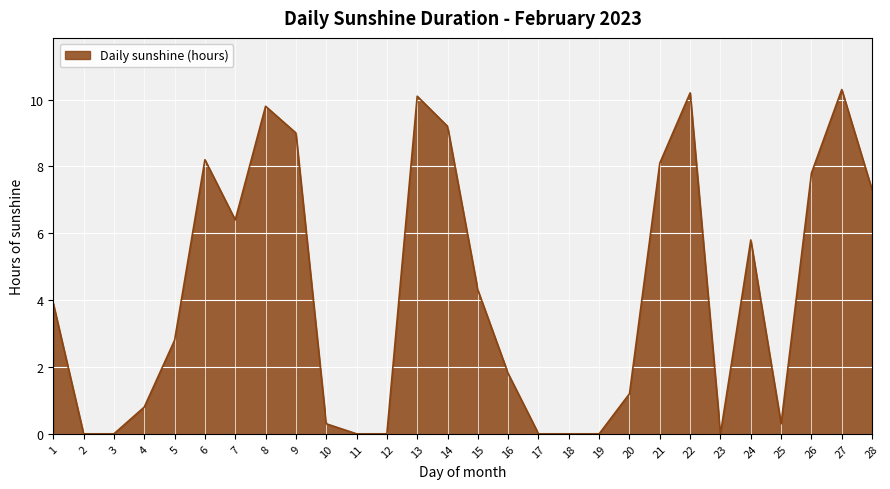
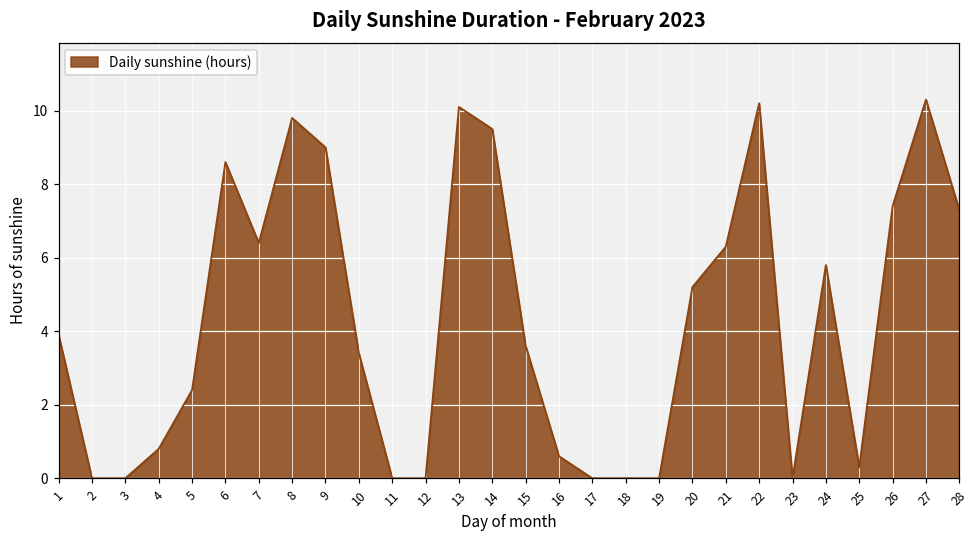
  {
    "1": 3.9,
    "2": 0.0,
    "3": 0.0,
    "4": 0.8,
-   "5": 2.8,
-   "6": 8.2,
+   "5": 2.4,
+   "6": 8.6,
    "7": 6.4,
    "8": 9.8,
    "9": 9.0,
-   "10": 0.3,
+   "10": 3.4,
    "11": 0.0,
    "12": 0.0,
    "13": 10.1,
-   "14": 9.2,
-   "15": 4.3,
-   "16": 1.8,
+   "14": 9.5,
+   "15": 3.6,
+   "16": 0.6,
    "17": 0.0,
    "18": 0.0,
    "19": 0.0,
-   "20": 1.2,
-   "21": 8.1,
+   "20": 5.2,
+   "21": 6.3,
    "22": 10.2,
    "23": 0.0,
    "24": 5.8,
    "25": 0.3,
-   "26": 7.8,
+   "26": 7.4,
    "27": 10.3,
    "28": 7.3
  }
